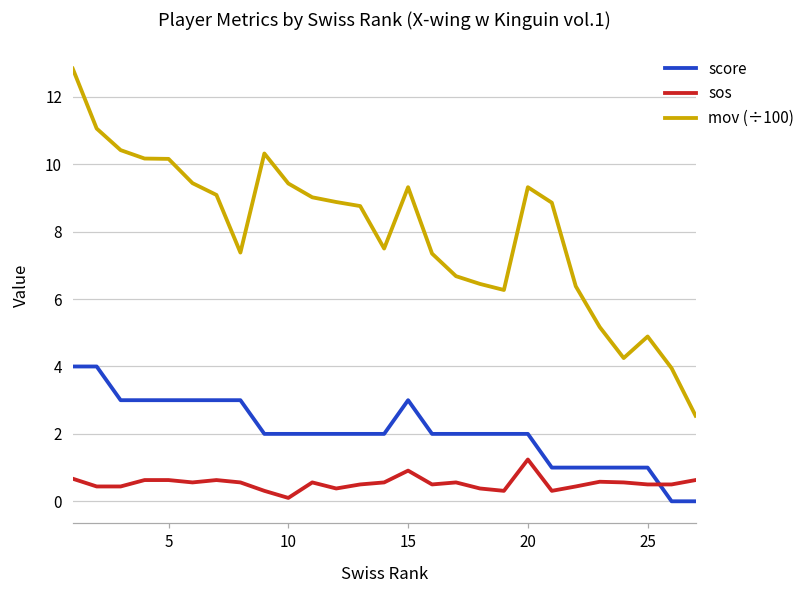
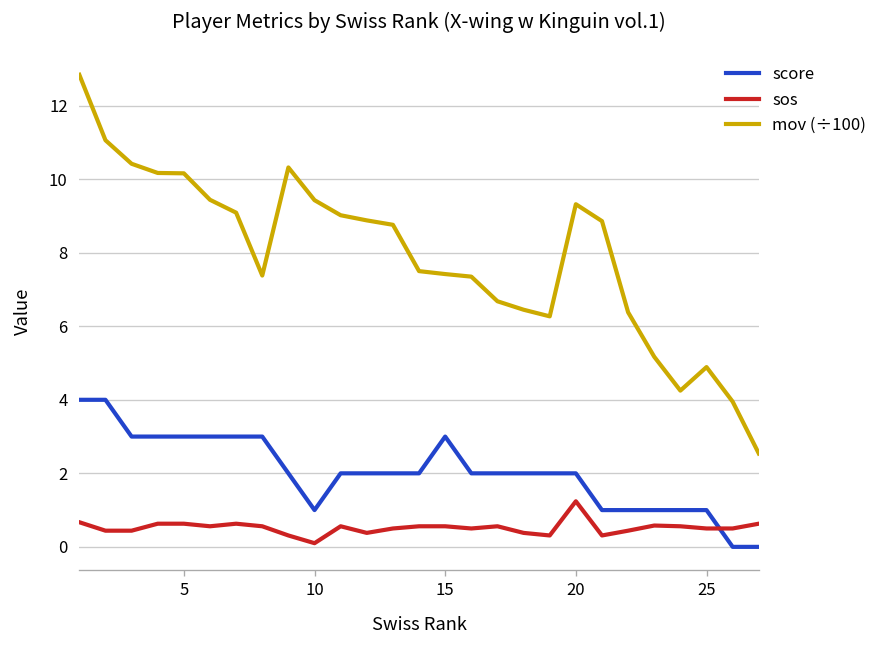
  {
    "score": {
      "5": 3,
-     "10": 2,
+     "10": 1,
      "15": 3,
      "20": 2,
      "25": 1
    },
    "sos": {
      "5": 0.6,
      "10": 0.1,
-     "15": 0.9,
+     "15": 0.6,
      "20": 1.2,
      "25": 0.5
    },
    "mov (÷100)": {
      "5": 10.2,
      "10": 9.4,
-     "15": 9.3,
+     "15": 7.4,
      "20": 9.3,
      "25": 4.9
    }
  }
